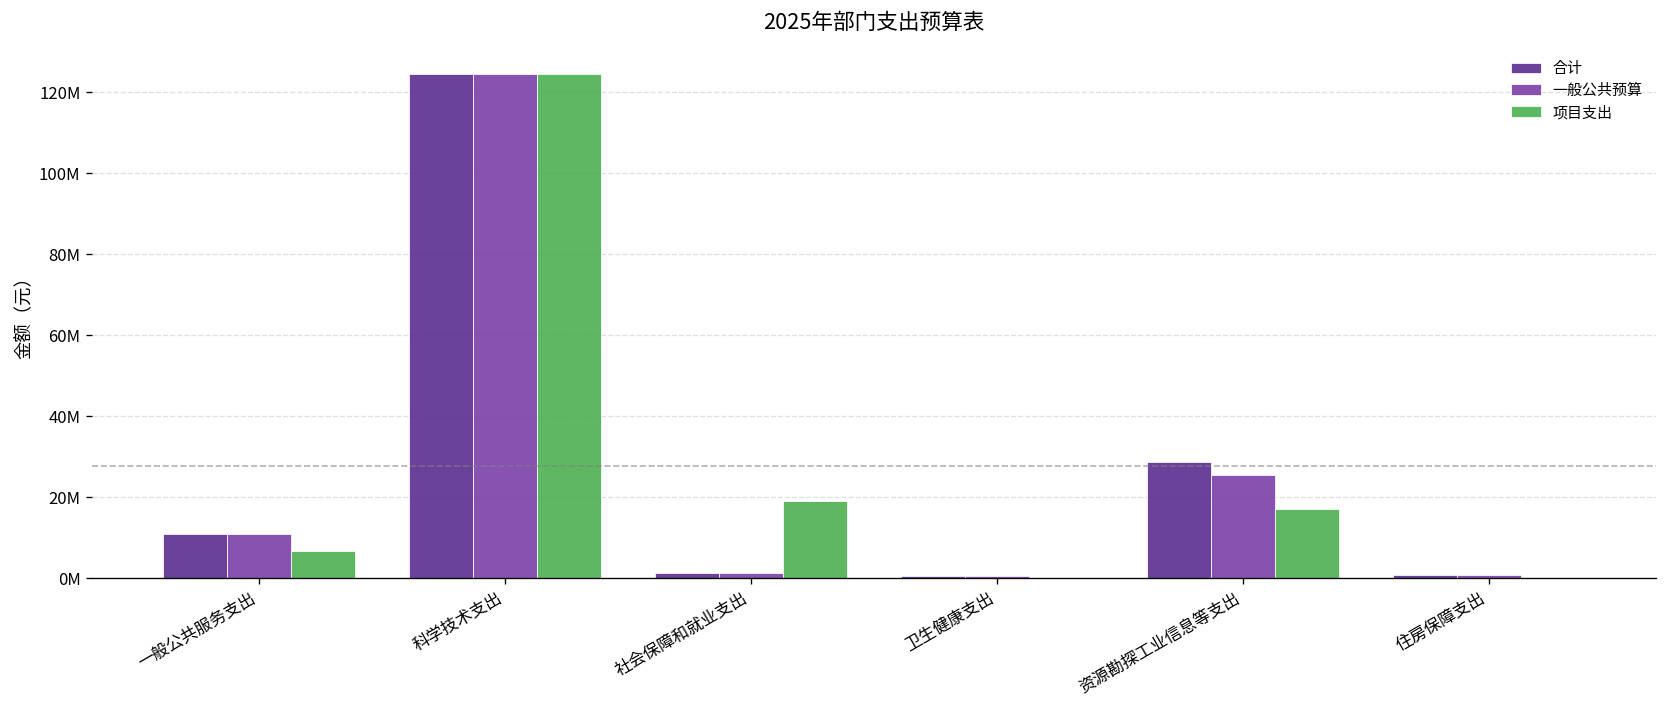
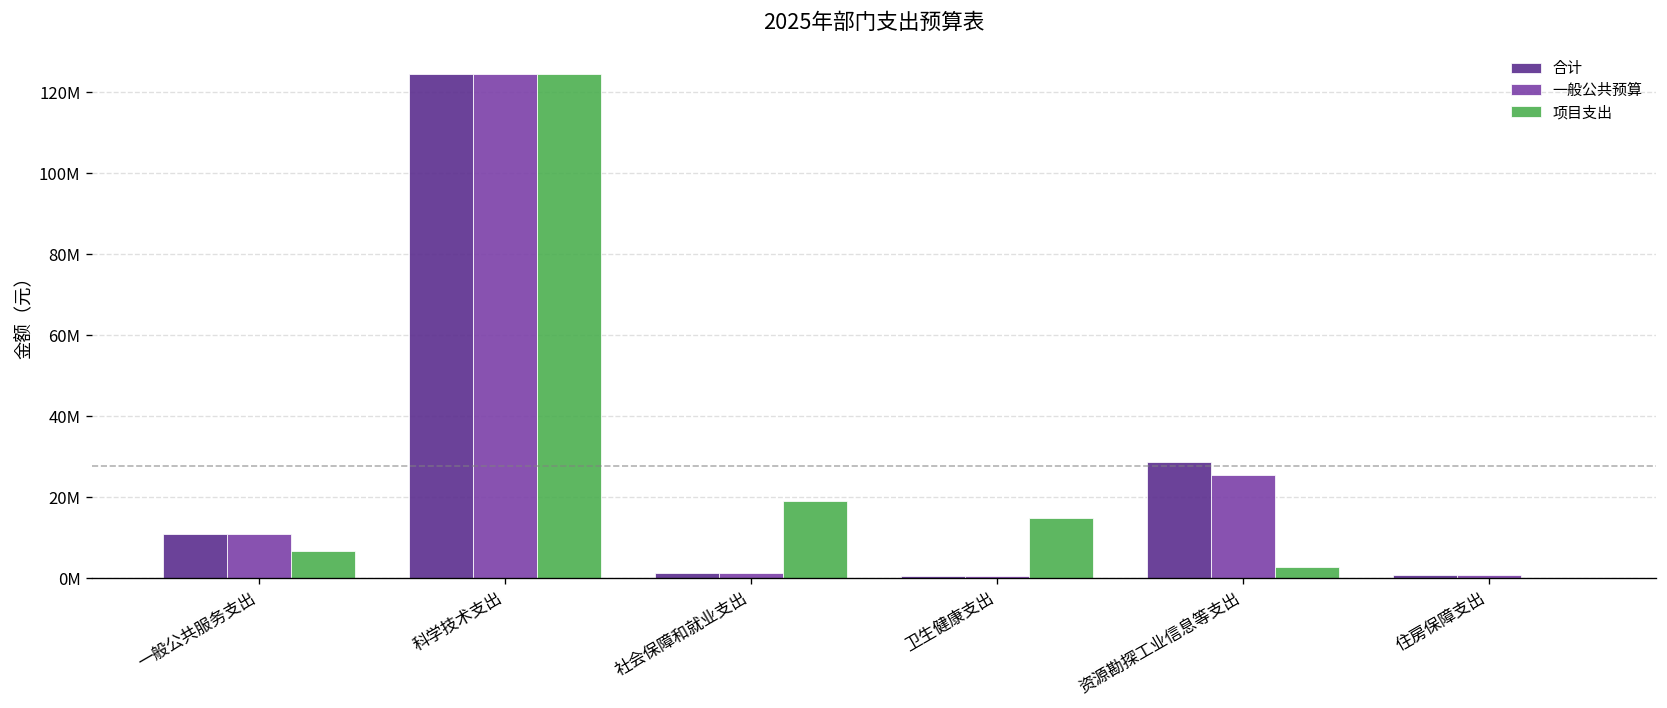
  {
    "项目支出": {
      "一般公共服务支出": 7000000,
      "科学技术支出": 125000000,
      "社会保障和就业支出": 19000000,
-     "卫生健康支出": 0,
-     "资源勘探工业信息等支出": 17000000,
+     "卫生健康支出": 15000000,
+     "资源勘探工业信息等支出": 3000000,
      "住房保障支出": 0
    }
  }
